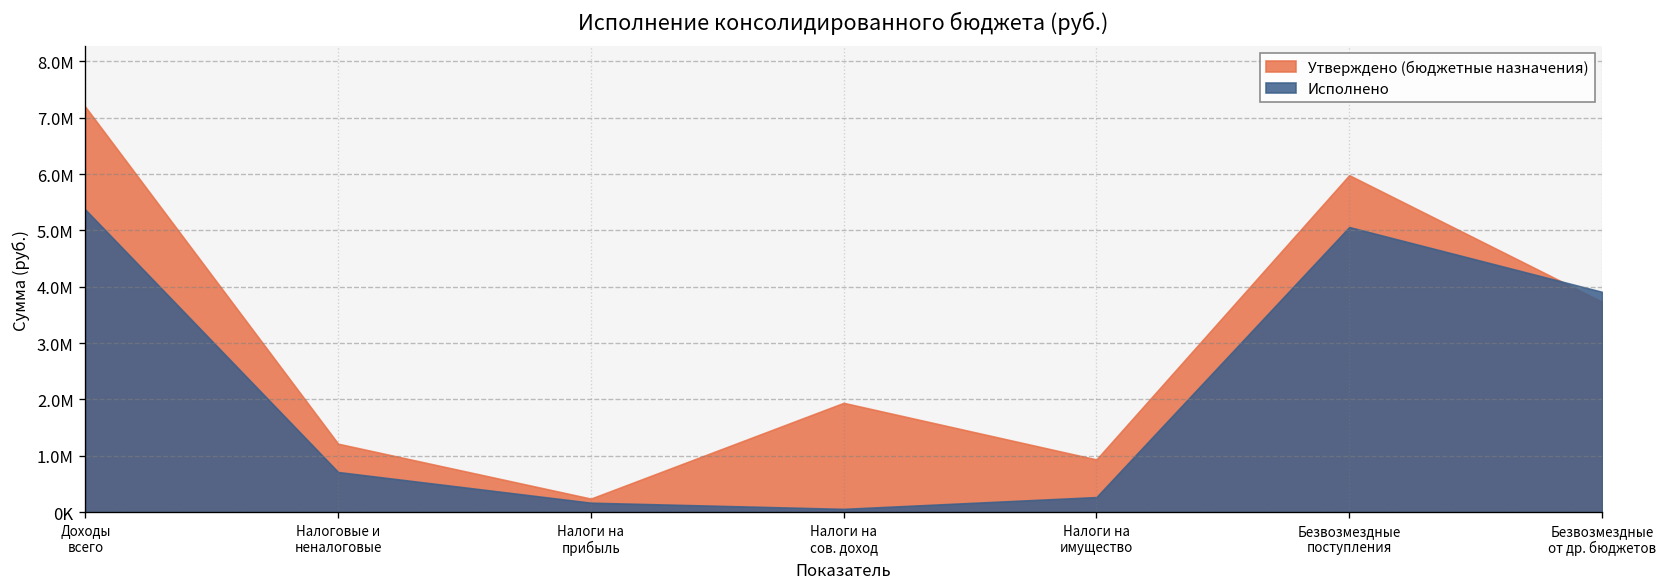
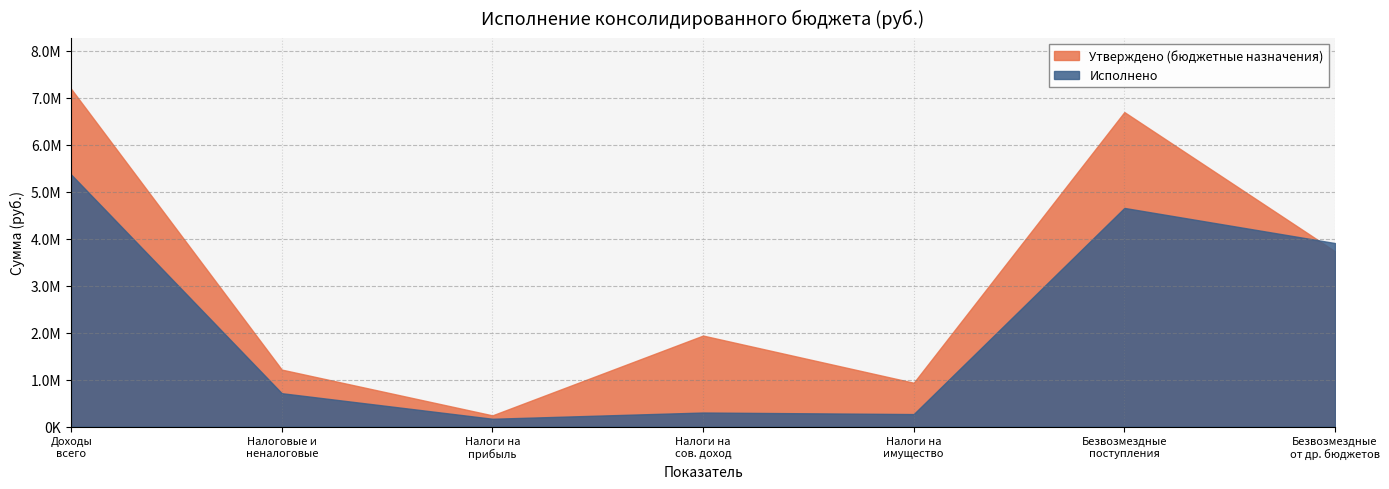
  {
    "Утверждено (бюджетные назначения)": {
      "Доходы всего": 7200000,
      "Налоговые и неналоговые": 1200000,
      "Налоги на прибыль": 200000,
      "Налоги на сов. доход": 1900000,
      "Налоги на имущество": 900000,
-     "Безвозмездные поступления": 6000000,
+     "Безвозмездные поступления": 6700000,
      "Безвозмездные от др. бюджетов": 3700000
    },
    "Исполнено": {
      "Доходы всего": 5400000,
      "Налоговые и неналоговые": 700000,
      "Налоги на прибыль": 200000,
-     "Налоги на сов. доход": 100000,
+     "Налоги на сов. доход": 300000,
      "Налоги на имущество": 300000,
-     "Безвозмездные поступления": 5100000,
+     "Безвозмездные поступления": 4700000,
      "Безвозмездные от др. бюджетов": 3900000
    }
  }
